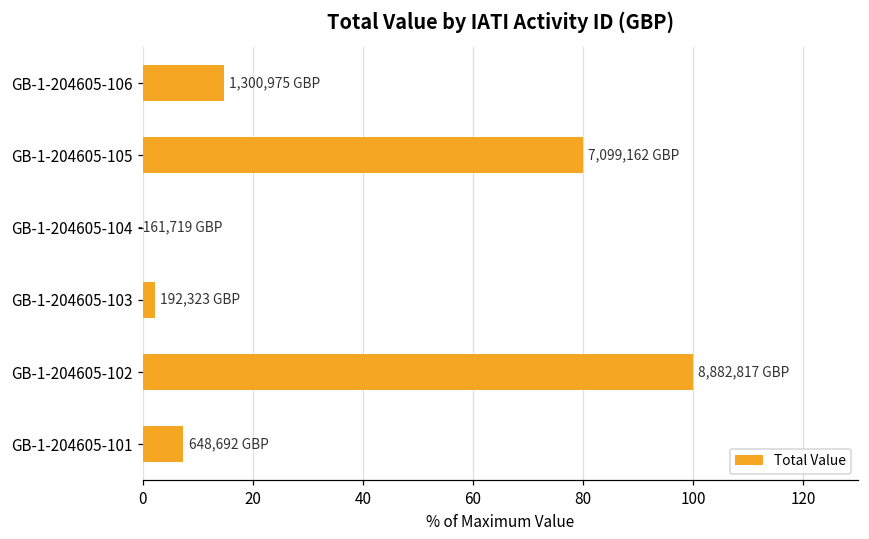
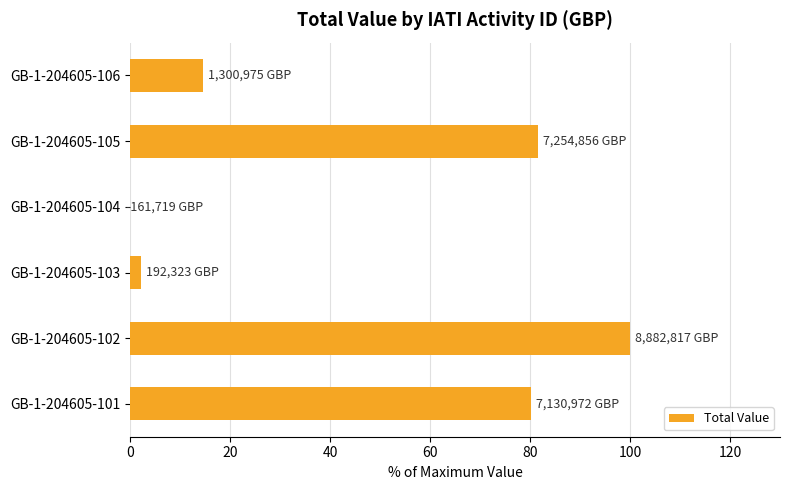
  {
-   "GB-1-204605-105": "7,099,162",
-   "GB-1-204605-101": "648,692"
+   "GB-1-204605-105": "7,254,856",
+   "GB-1-204605-101": "7,130,972"
  }
